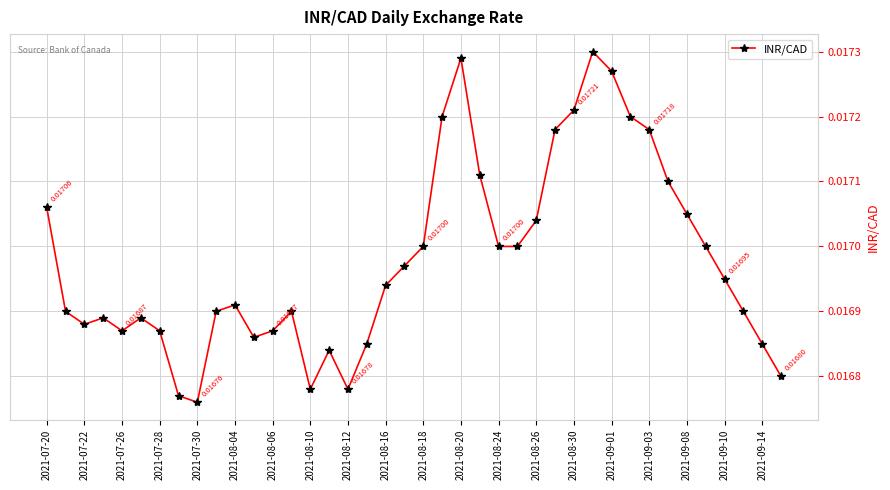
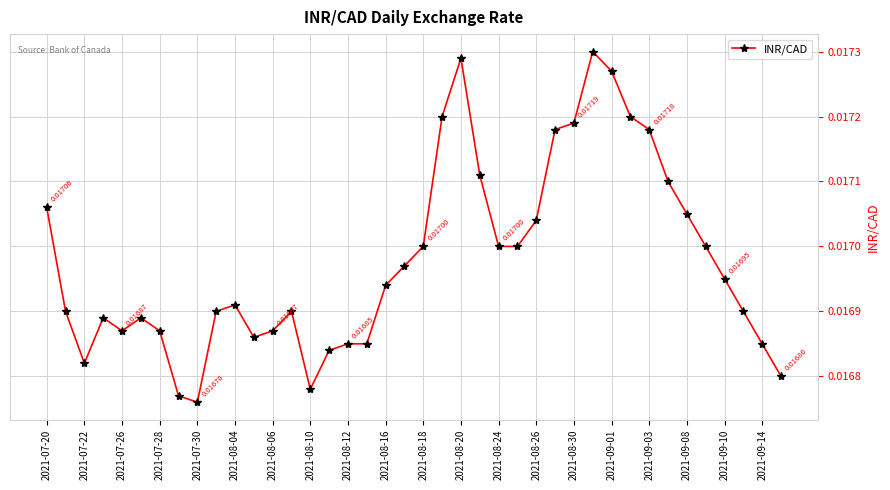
  {
    "2021-07-20": 0.01706,
-   "2021-07-22": 0.01688,
+   "2021-07-22": 0.01682,
    "2021-07-30": 0.01676,
-   "2021-08-12": 0.01678,
+   "2021-08-12": 0.01685,
    "2021-08-18": 0.01700,
-   "2021-08-30": 0.01721,
+   "2021-08-30": 0.01719,
    "2021-09-03": 0.01718,
    "2021-09-10": 0.01695
  }
